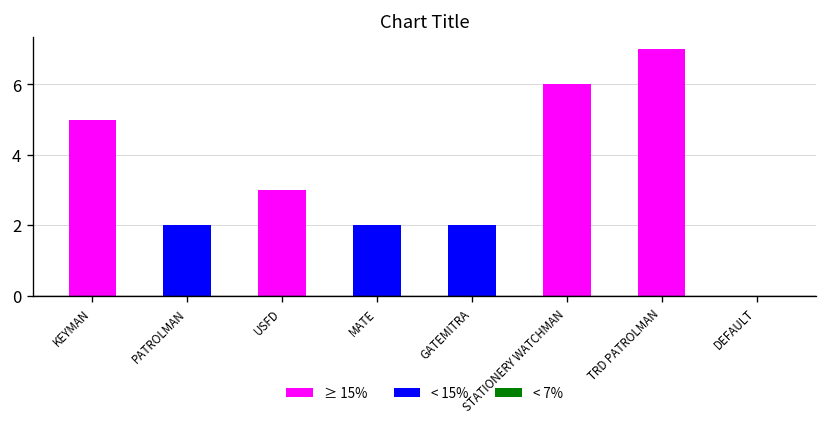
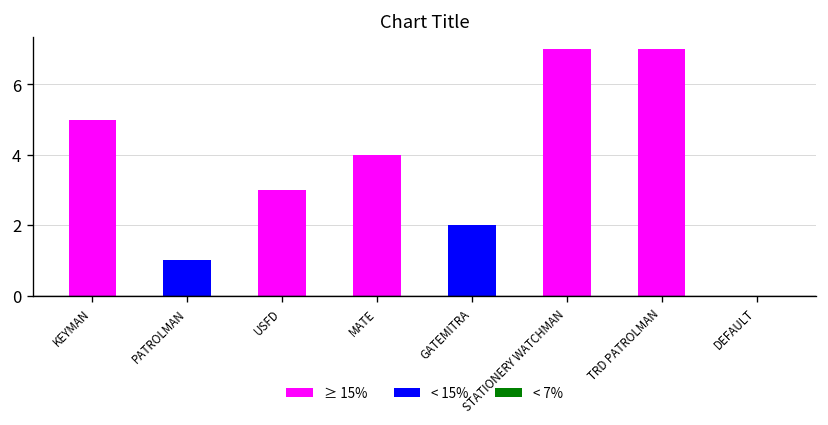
  {
    "KEYMAN": 5,
-   "PATROLMAN": 2,
+   "PATROLMAN": 1,
    "USFD": 3,
-   "MATE": 2,
+   "MATE": 4,
    "GATEMITRA": 2,
-   "STATIONERY WATCHMAN": 6,
+   "STATIONERY WATCHMAN": 7,
    "TRD PATROLMAN": 7,
    "DEFAULT": 0
  }
